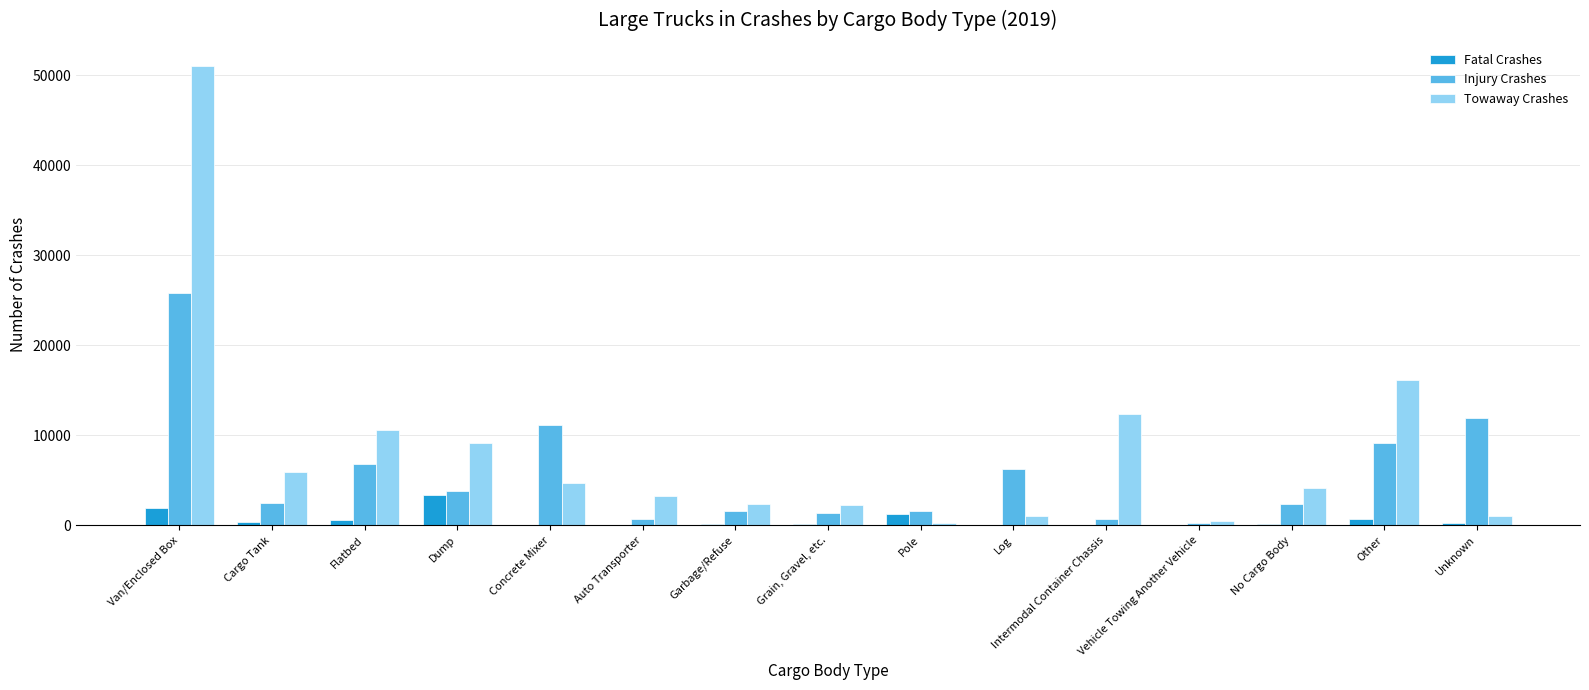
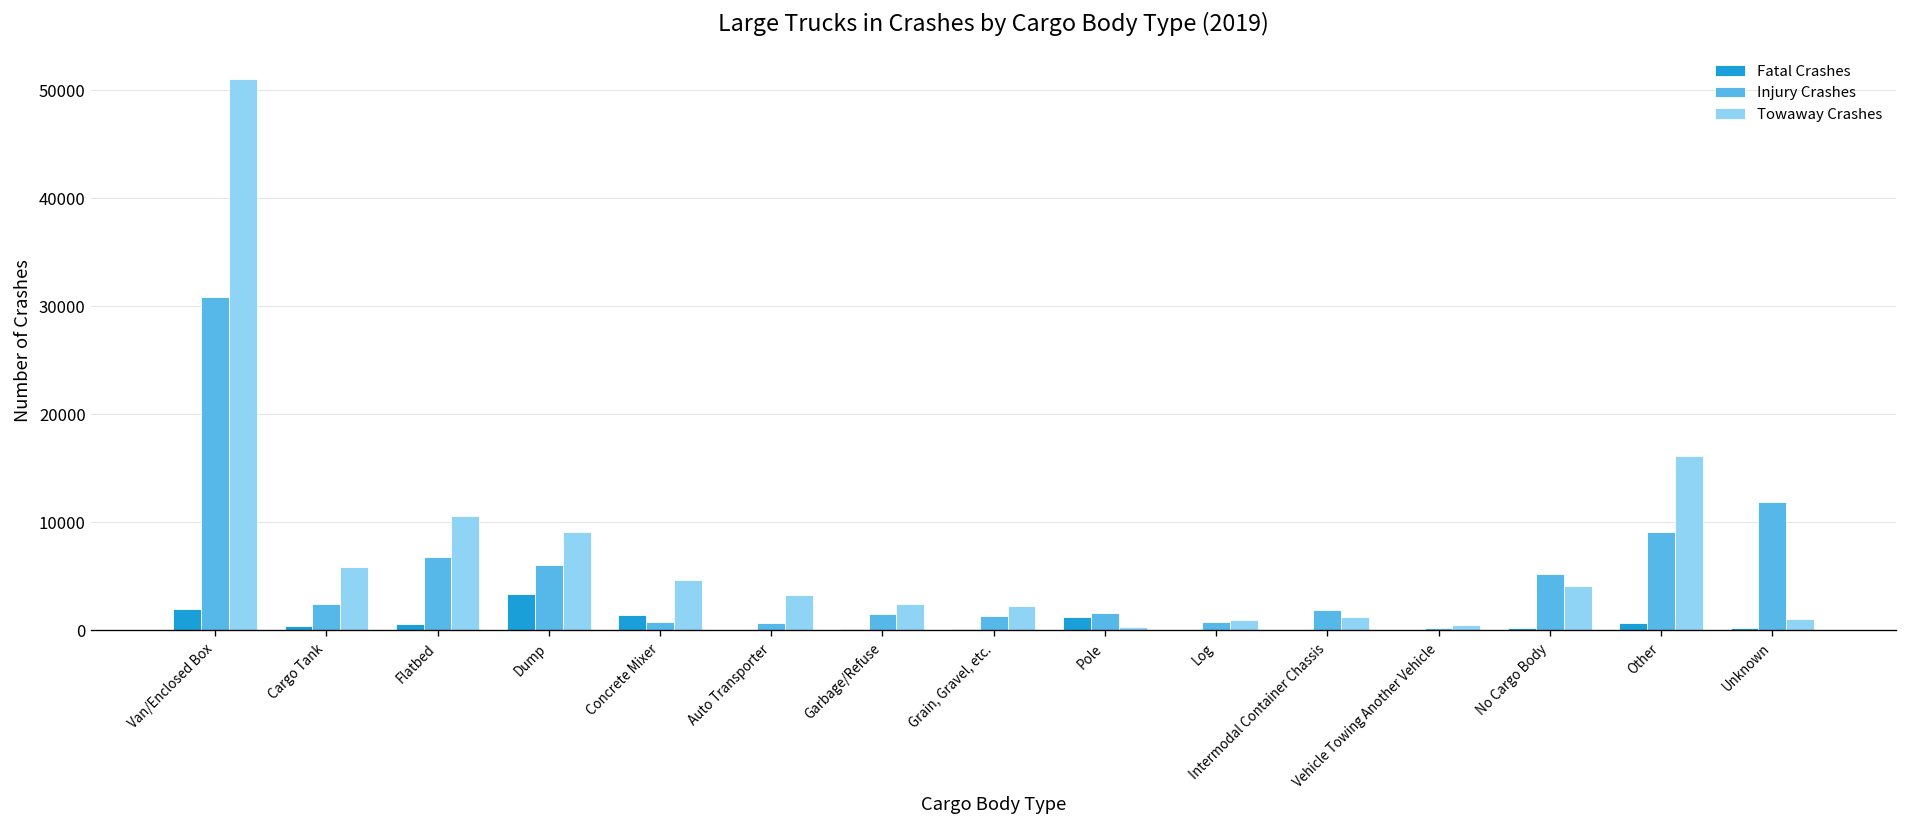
  {
    "Fatal Crashes": {
      "Van/Enclosed Box": 2000,
      "Cargo Tank": 0,
      "Flatbed": 1000,
      "Dump": 3000,
-     "Concrete Mixer": 0,
+     "Concrete Mixer": 1000,
      "Pole": 1000,
      "Other": 1000
    },
    "Injury Crashes": {
-     "Van/Enclosed Box": 26000,
+     "Van/Enclosed Box": 31000,
      "Cargo Tank": 2000,
      "Flatbed": 7000,
-     "Dump": 4000,
-     "Concrete Mixer": 11000,
+     "Dump": 6000,
+     "Concrete Mixer": 1000,
      "Auto Transporter": 1000,
      "Garbage/Refuse": 2000,
      "Grain, Gravel, etc.": 1000,
      "Pole": 2000,
-     "Log": 6000,
-     "Intermodal Container Chassis": 1000,
-     "No Cargo Body": 2000,
+     "Log": 1000,
+     "Intermodal Container Chassis": 2000,
+     "No Cargo Body": 5000,
      "Other": 9000,
      "Unknown": 12000
    },
    "Towaway Crashes": {
      "Van/Enclosed Box": 51000,
      "Cargo Tank": 6000,
      "Flatbed": 11000,
      "Dump": 9000,
      "Concrete Mixer": 5000,
      "Auto Transporter": 3000,
      "Garbage/Refuse": 2000,
      "Grain, Gravel, etc.": 2000,
      "Pole": 0,
      "Log": 1000,
-     "Intermodal Container Chassis": 12000,
+     "Intermodal Container Chassis": 1000,
      "Vehicle Towing Another Vehicle": 0,
      "No Cargo Body": 4000,
      "Other": 16000,
      "Unknown": 1000
    }
  }
